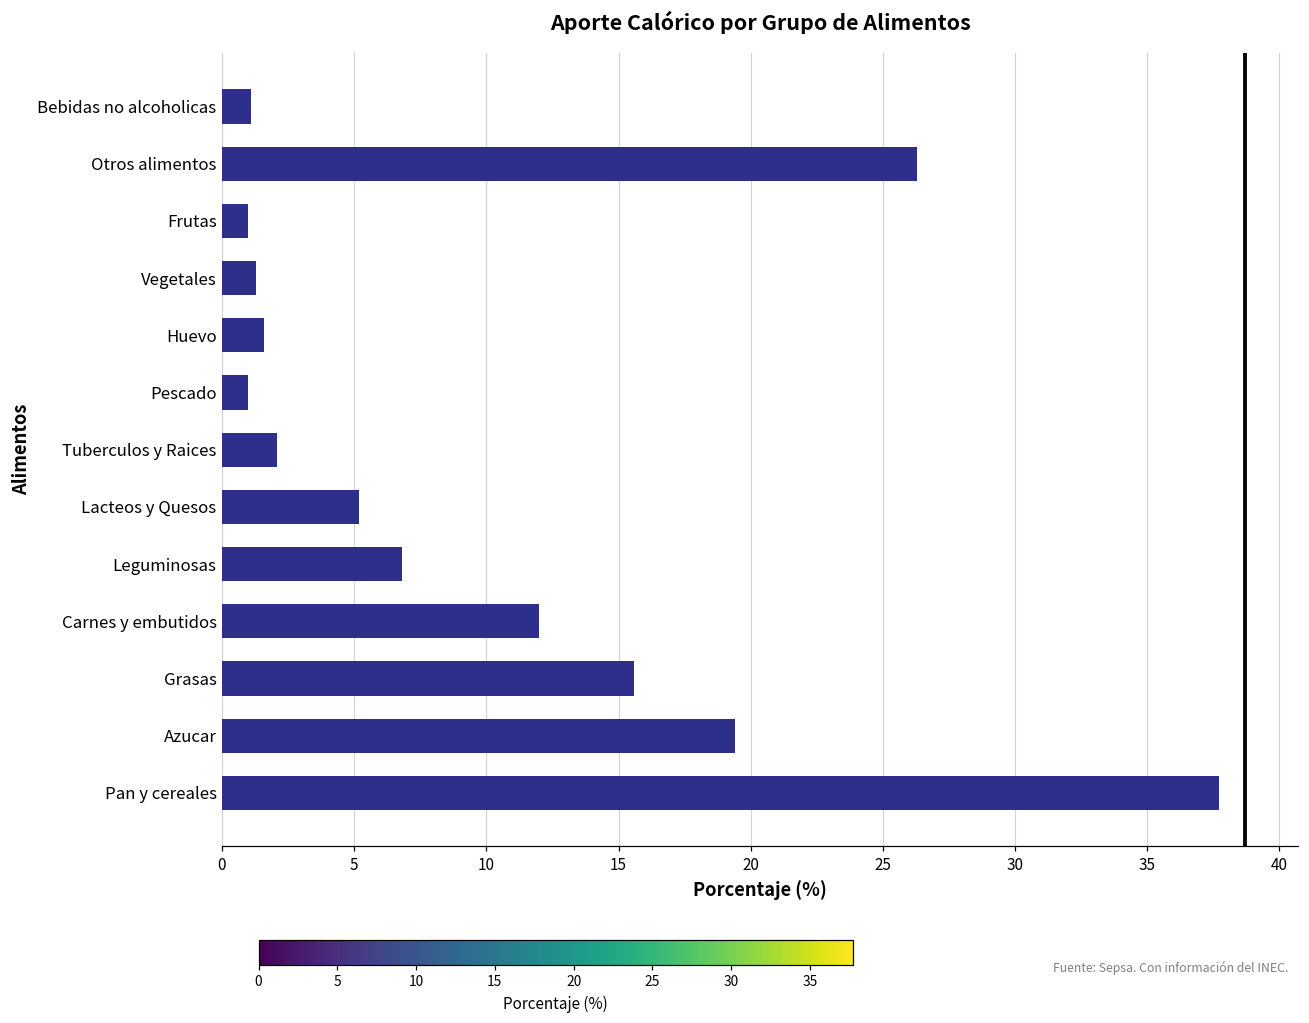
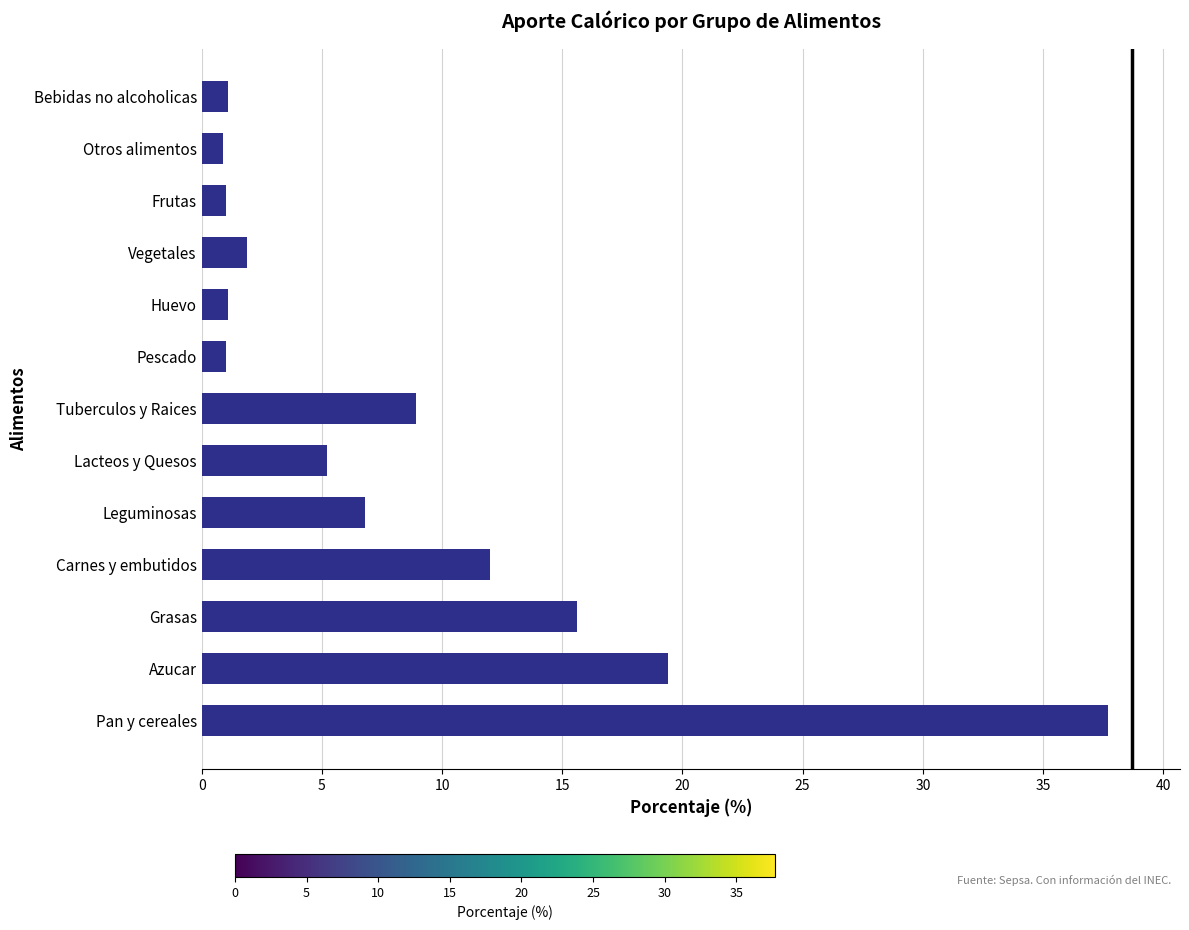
  {
    "Bebidas no alcoholicas": 1.1,
-   "Otros alimentos": 26.3,
+   "Otros alimentos": 0.9,
    "Frutas": 1.0,
-   "Vegetales": 1.3,
-   "Huevo": 1.6,
+   "Vegetales": 1.9,
+   "Huevo": 1.1,
    "Pescado": 1.0,
-   "Tuberculos y Raices": 2.1,
+   "Tuberculos y Raices": 8.9,
    "Lacteos y Quesos": 5.2,
    "Leguminosas": 6.8,
    "Carnes y embutidos": 12.0,
    "Grasas": 15.6,
    "Azucar": 19.4,
    "Pan y cereales": 37.7
  }
